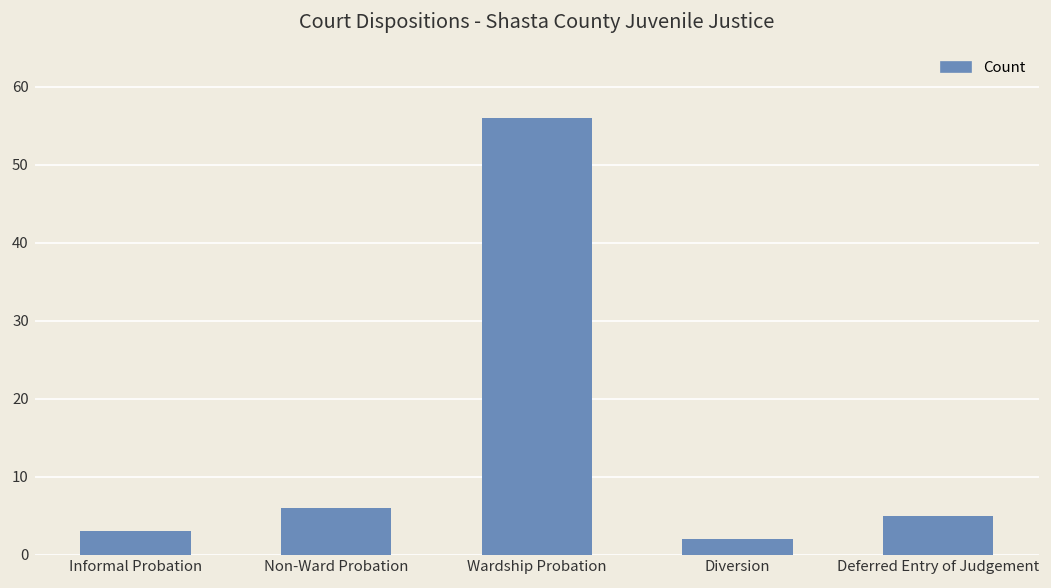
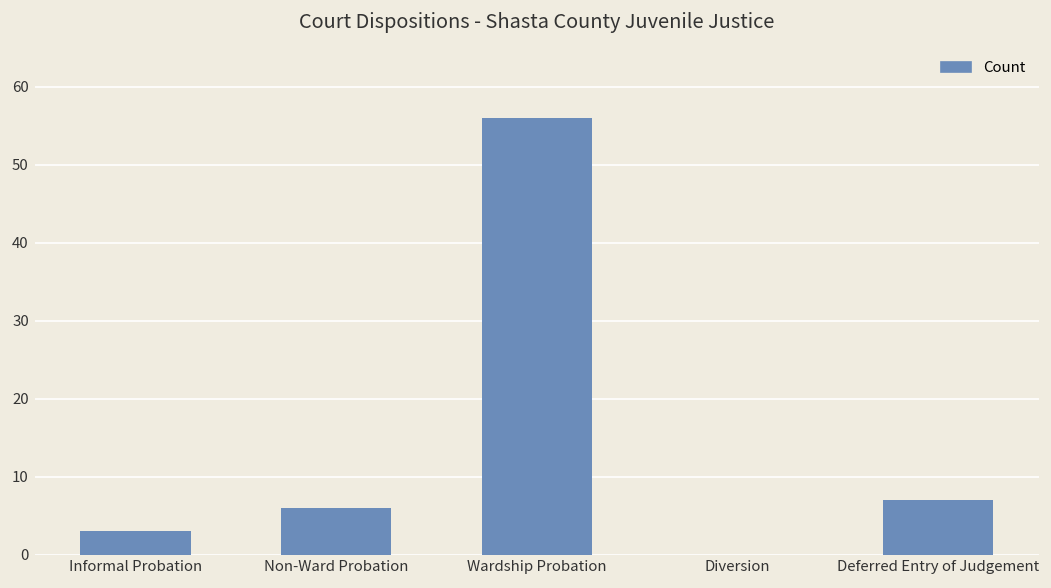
  {
    "Informal Probation": 3,
    "Non-Ward Probation": 6,
    "Wardship Probation": 56,
-   "Diversion": 2,
-   "Deferred Entry of Judgement": 5
+   "Diversion": 0,
+   "Deferred Entry of Judgement": 7
  }
